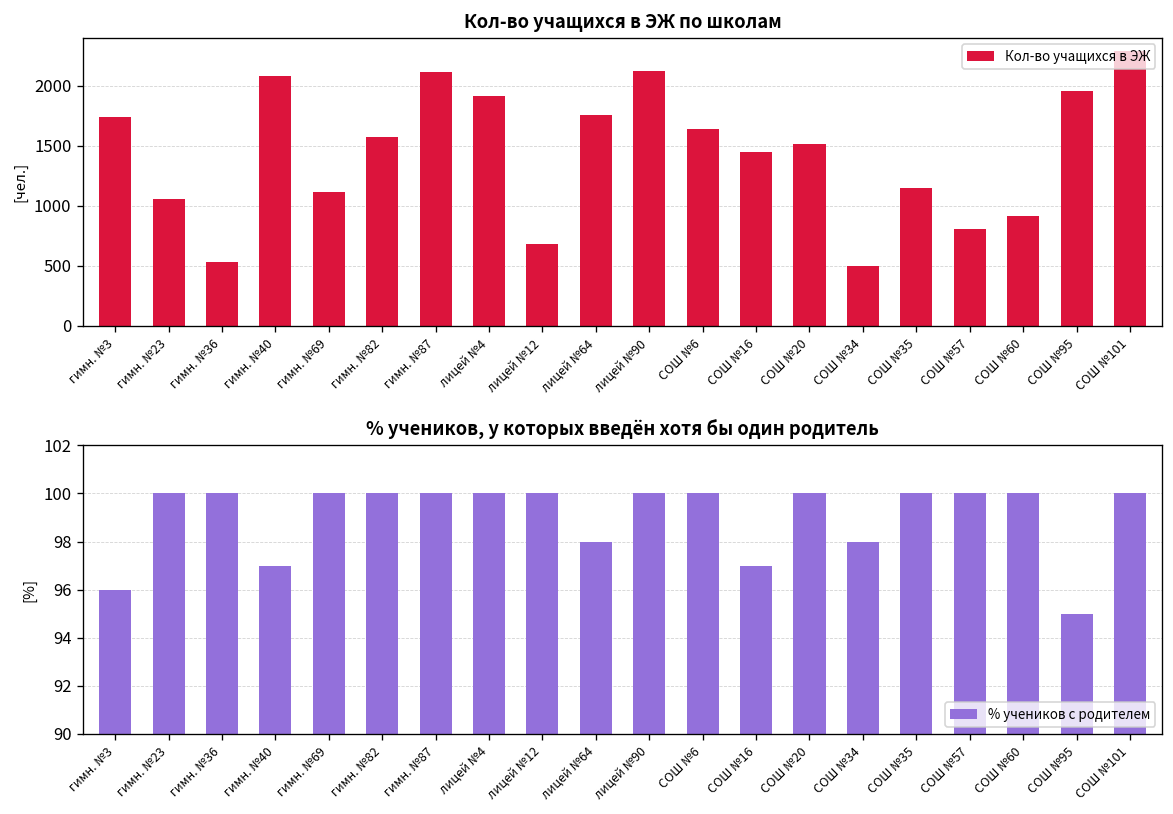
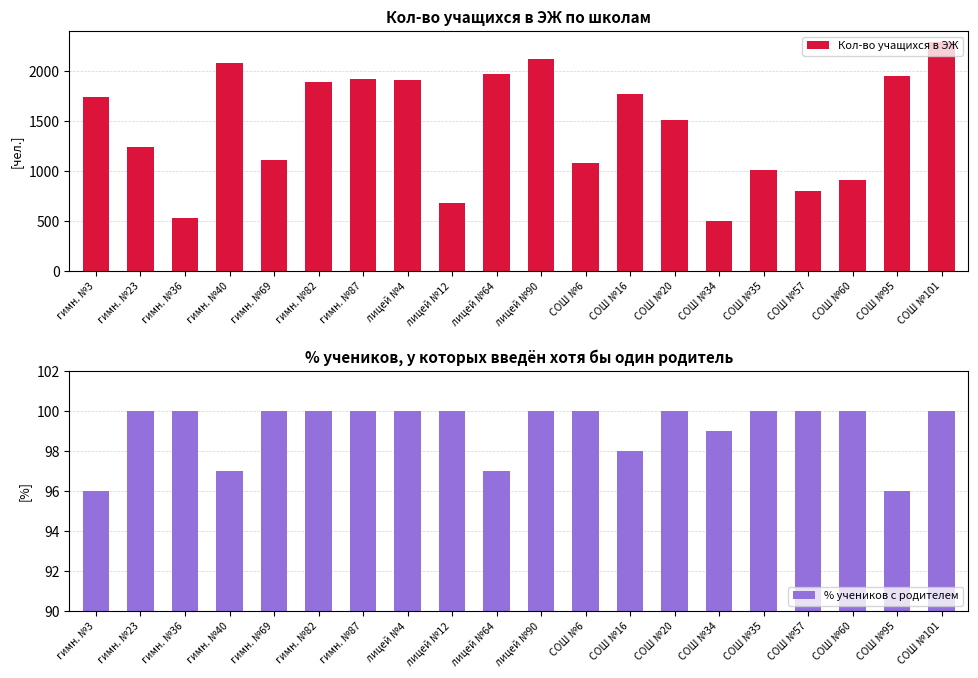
  {
    "Кол-во учащихся в ЭЖ по школам": {
      "гимн. №3": 1740,
-     "гимн. №23": 1060,
+     "гимн. №23": 1240,
      "гимн. №36": 530,
      "гимн. №40": 2080,
      "гимн. №69": 1110,
-     "гимн. №82": 1570,
-     "гимн. №87": 2110,
+     "гимн. №82": 1890,
+     "гимн. №87": 1920,
      "лицей №4": 1910,
      "лицей №12": 680,
-     "лицей №64": 1750,
+     "лицей №64": 1970,
      "лицей №90": 2120,
-     "СОШ №6": 1640,
-     "СОШ №16": 1450,
+     "СОШ №6": 1080,
+     "СОШ №16": 1780,
      "СОШ №20": 1510,
      "СОШ №34": 500,
-     "СОШ №35": 1150,
+     "СОШ №35": 1020,
      "СОШ №57": 810,
      "СОШ №60": 920,
      "СОШ №95": 1950
    },
    "% учеников, у которых введён хотя бы один родитель": {
      "гимн. №3": 96,
      "гимн. №23": 100,
      "гимн. №36": 100,
      "гимн. №40": 97,
      "гимн. №69": 100,
      "гимн. №82": 100,
      "гимн. №87": 100,
      "лицей №4": 100,
      "лицей №12": 100,
-     "лицей №64": 98,
+     "лицей №64": 97,
      "лицей №90": 100,
      "СОШ №6": 100,
-     "СОШ №16": 97,
+     "СОШ №16": 98,
      "СОШ №20": 100,
-     "СОШ №34": 98,
+     "СОШ №34": 99,
      "СОШ №35": 100,
      "СОШ №57": 100,
      "СОШ №60": 100,
-     "СОШ №95": 95,
+     "СОШ №95": 96,
      "СОШ №101": 100
    }
  }
